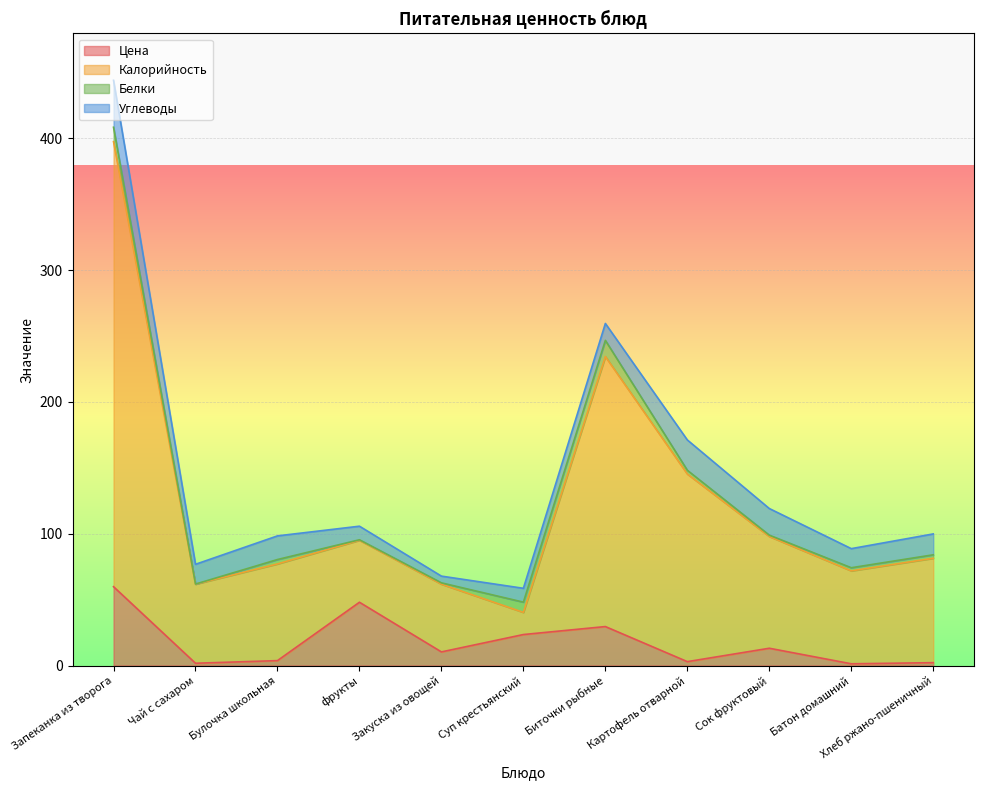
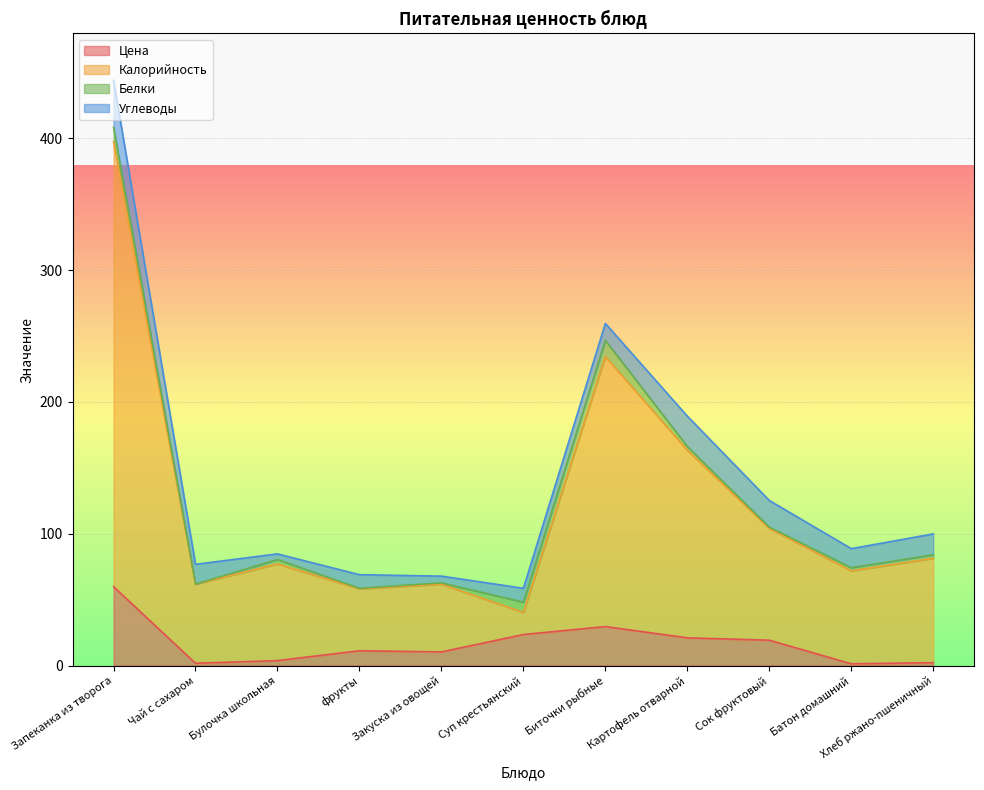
  {
    "Цена": {
      "Запеканка из творога": 60,
      "Чай с сахаром": 2,
      "Булочка школьная": 4,
-     "фрукты": 48,
+     "фрукты": 11,
      "Закуска из овощей": 10,
      "Суп крестьянский": 24,
      "Биточки рыбные": 30,
-     "Картофель отварной": 3,
-     "Сок фруктовый": 13,
+     "Картофель отварной": 21,
+     "Сок фруктовый": 19,
      "Батон домашний": 1,
      "Хлеб ржано-пшеничный": 2
    },
    "Калорийность": {
      "Запеканка из творога": 338,
      "Булочка школьная": 73,
      "Суп крестьянский": 17,
      "Биточки рыбные": 205,
      "Картофель отварной": 142,
      "Батон домашний": 71,
      "Хлеб ржано-пшеничный": 79
    },
    "Белки": {
      "Запеканка из творога": 11,
      "Булочка школьная": 3,
      "Суп крестьянский": 8,
      "Биточки рыбные": 12,
      "Картофель отварной": 3,
      "Батон домашний": 2,
      "Хлеб ржано-пшеничный": 3
    },
    "Углеводы": {
      "Чай с сахаром": 15,
-     "Булочка школьная": 18,
+     "Булочка школьная": 4,
      "фрукты": 10,
      "Закуска из овощей": 5,
      "Суп крестьянский": 11,
      "Биточки рыбные": 13,
      "Картофель отварной": 23,
      "Сок фруктовый": 20,
      "Батон домашний": 14,
      "Хлеб ржано-пшеничный": 16
    }
  }
